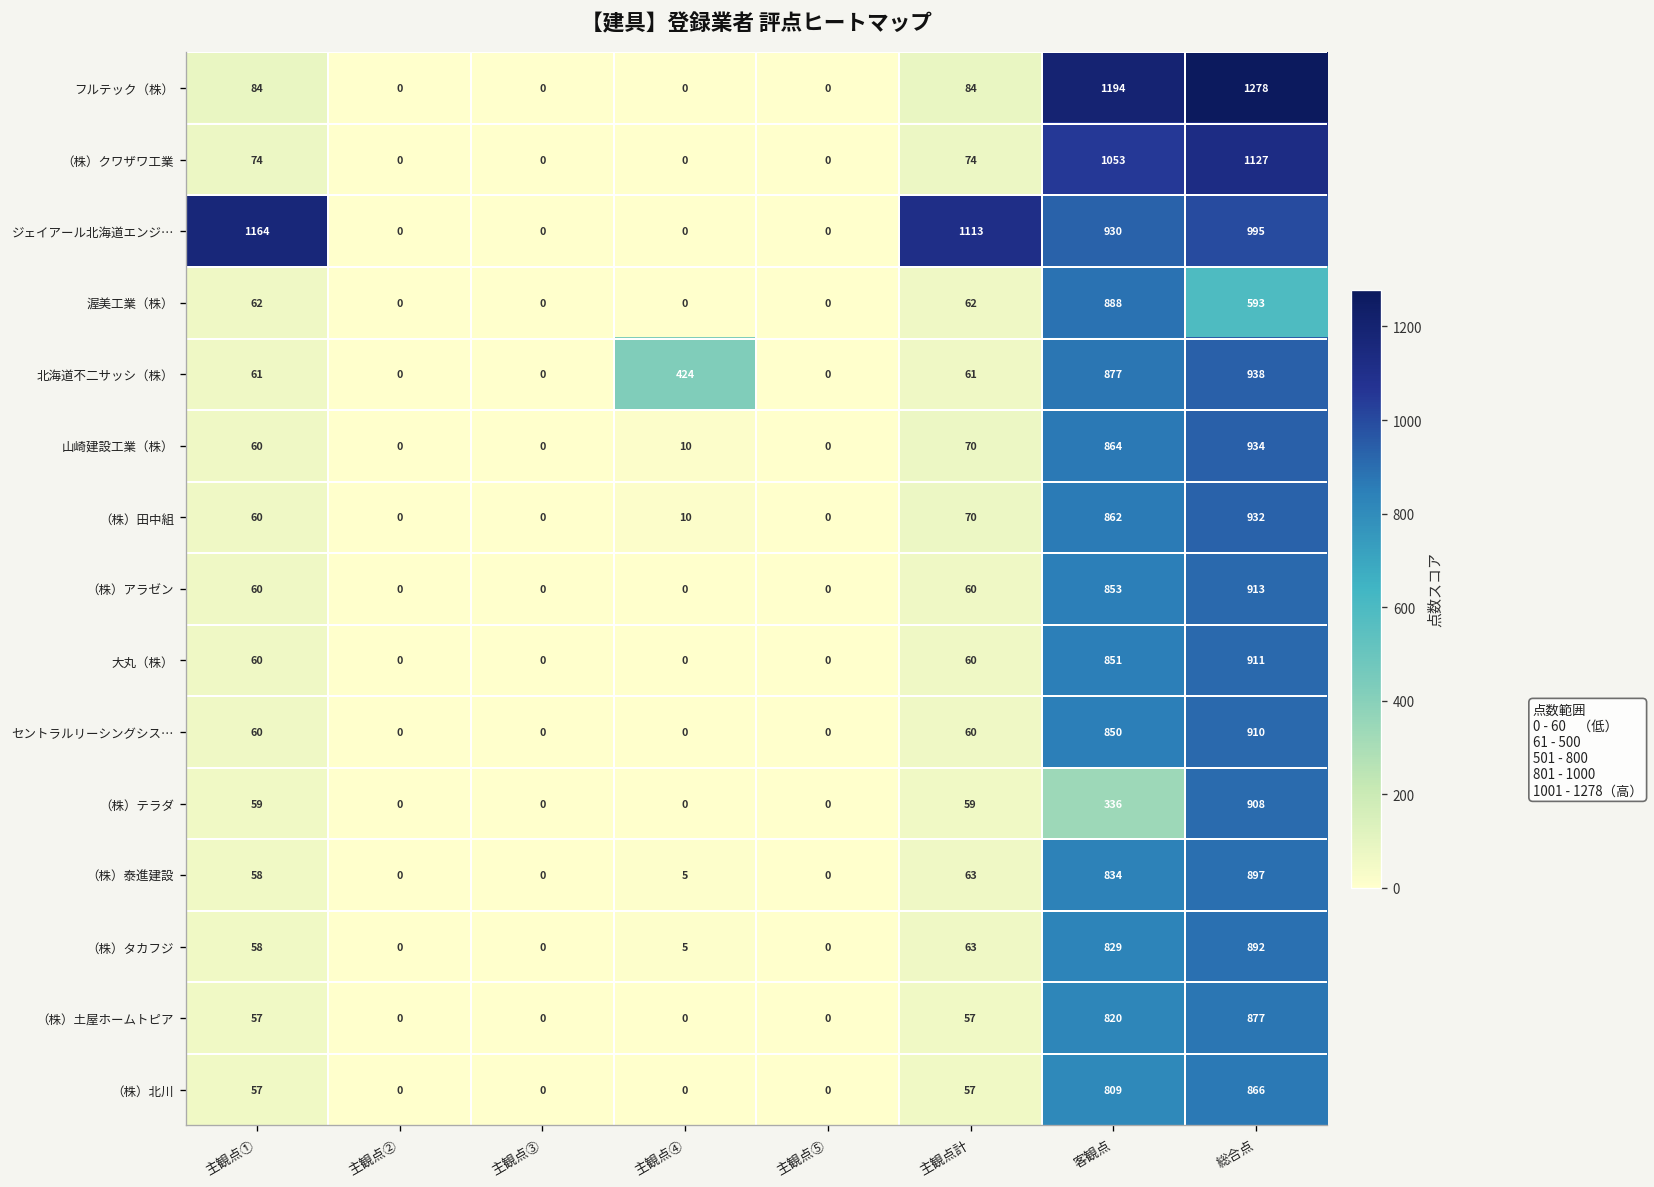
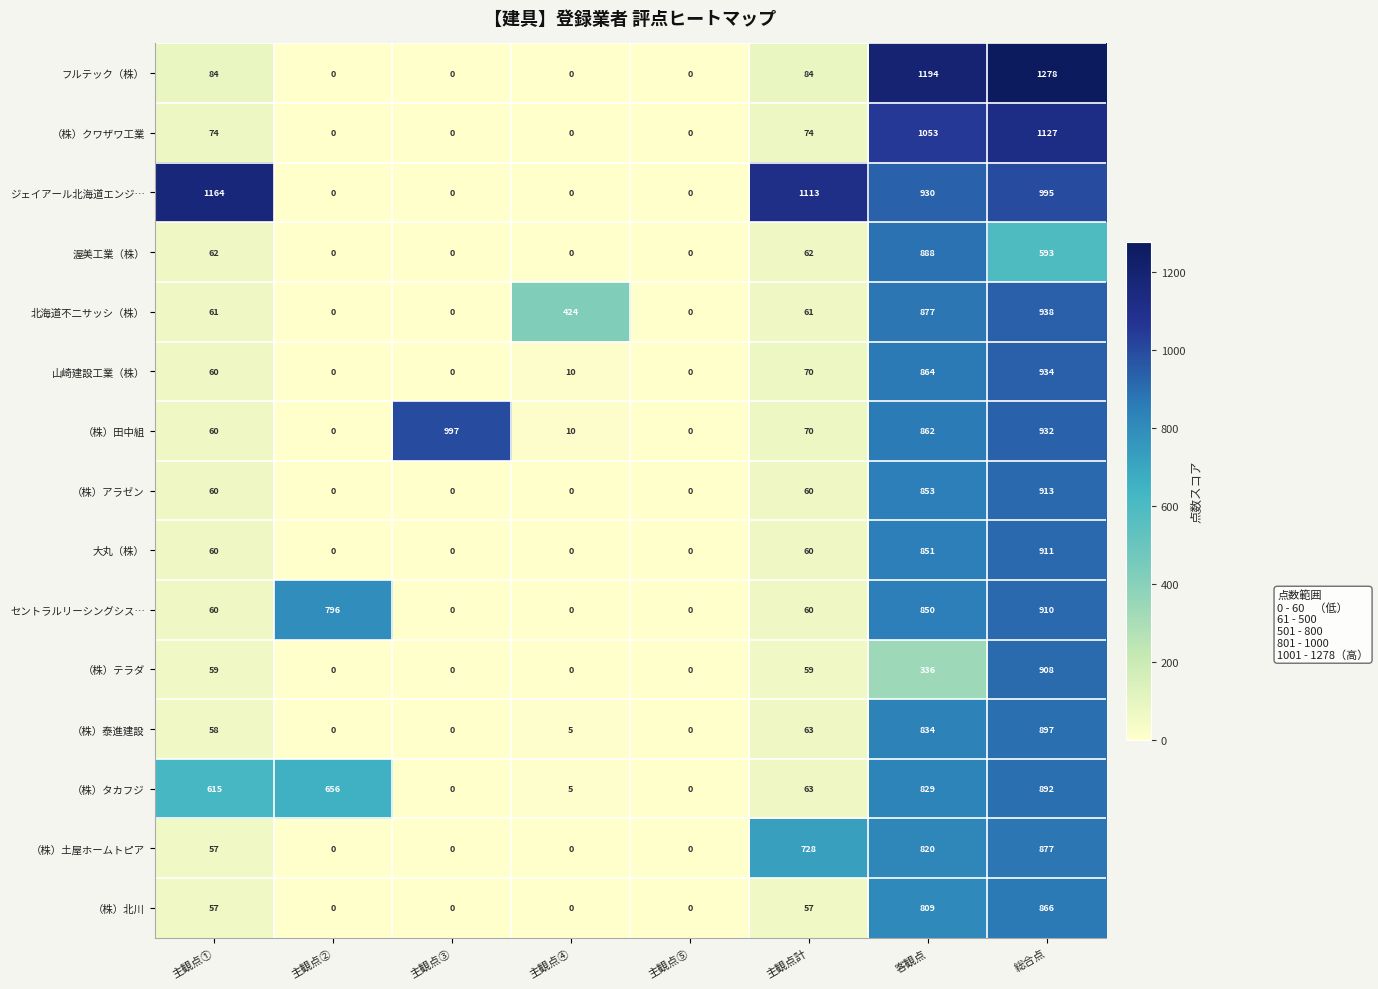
  {
    "フルテック（株）": {
      "主観点①": 84,
      "主観点②": 0,
      "主観点③": 0,
      "主観点④": 0,
      "主観点⑤": 0,
      "主観点計": 84,
      "客観点": 1194,
      "総合点": 1278
    },
    "（株）クワザワ工業": {
      "主観点①": 74,
      "主観点②": 0,
      "主観点③": 0,
      "主観点④": 0,
      "主観点⑤": 0,
      "主観点計": 74,
      "客観点": 1053,
      "総合点": 1127
    },
    "ジェイアール北海道エンジ…": {
      "主観点①": 1164,
      "主観点②": 0,
      "主観点③": 0,
      "主観点④": 0,
      "主観点⑤": 0,
      "主観点計": 1113,
      "客観点": 930,
      "総合点": 995
    },
    "渥美工業（株）": {
      "主観点①": 62,
      "主観点②": 0,
      "主観点③": 0,
      "主観点④": 0,
      "主観点⑤": 0,
      "主観点計": 62,
      "客観点": 888,
      "総合点": 593
    },
    "北海道不二サッシ（株）": {
      "主観点①": 61,
      "主観点②": 0,
      "主観点③": 0,
      "主観点④": 424,
      "主観点⑤": 0,
      "主観点計": 61,
      "客観点": 877,
      "総合点": 938
    },
    "山崎建設工業（株）": {
      "主観点①": 60,
      "主観点②": 0,
      "主観点③": 0,
      "主観点④": 10,
      "主観点⑤": 0,
      "主観点計": 70,
      "客観点": 864,
      "総合点": 934
    },
    "（株）田中組": {
      "主観点①": 60,
      "主観点②": 0,
-     "主観点③": 0,
+     "主観点③": 997,
      "主観点④": 10,
      "主観点⑤": 0,
      "主観点計": 70,
      "客観点": 862,
      "総合点": 932
    },
    "（株）アラゼン": {
      "主観点①": 60,
      "主観点②": 0,
      "主観点③": 0,
      "主観点④": 0,
      "主観点⑤": 0,
      "主観点計": 60,
      "客観点": 853,
      "総合点": 913
    },
    "大丸（株）": {
      "主観点①": 60,
      "主観点②": 0,
      "主観点③": 0,
      "主観点④": 0,
      "主観点⑤": 0,
      "主観点計": 60,
      "客観点": 851,
      "総合点": 911
    },
    "セントラルリーシングシス…": {
      "主観点①": 60,
-     "主観点②": 0,
+     "主観点②": 796,
      "主観点③": 0,
      "主観点④": 0,
      "主観点⑤": 0,
      "主観点計": 60,
      "客観点": 850,
      "総合点": 910
    },
    "（株）テラダ": {
      "主観点①": 59,
      "主観点②": 0,
      "主観点③": 0,
      "主観点④": 0,
      "主観点⑤": 0,
      "主観点計": 59,
      "客観点": 336,
      "総合点": 908
    },
    "（株）泰進建設": {
      "主観点①": 58,
      "主観点②": 0,
      "主観点③": 0,
      "主観点④": 5,
      "主観点⑤": 0,
      "主観点計": 63,
      "客観点": 834,
      "総合点": 897
    },
    "（株）タカフジ": {
-     "主観点①": 58,
-     "主観点②": 0,
+     "主観点①": 615,
+     "主観点②": 656,
      "主観点③": 0,
      "主観点④": 5,
      "主観点⑤": 0,
      "主観点計": 63,
      "客観点": 829,
      "総合点": 892
    },
    "（株）土屋ホームトピア": {
      "主観点①": 57,
      "主観点②": 0,
      "主観点③": 0,
      "主観点④": 0,
      "主観点⑤": 0,
-     "主観点計": 57,
+     "主観点計": 728,
      "客観点": 820,
      "総合点": 877
    },
    "（株）北川": {
      "主観点①": 57,
      "主観点②": 0,
      "主観点③": 0,
      "主観点④": 0,
      "主観点⑤": 0,
      "主観点計": 57,
      "客観点": 809,
      "総合点": 866
    }
  }
